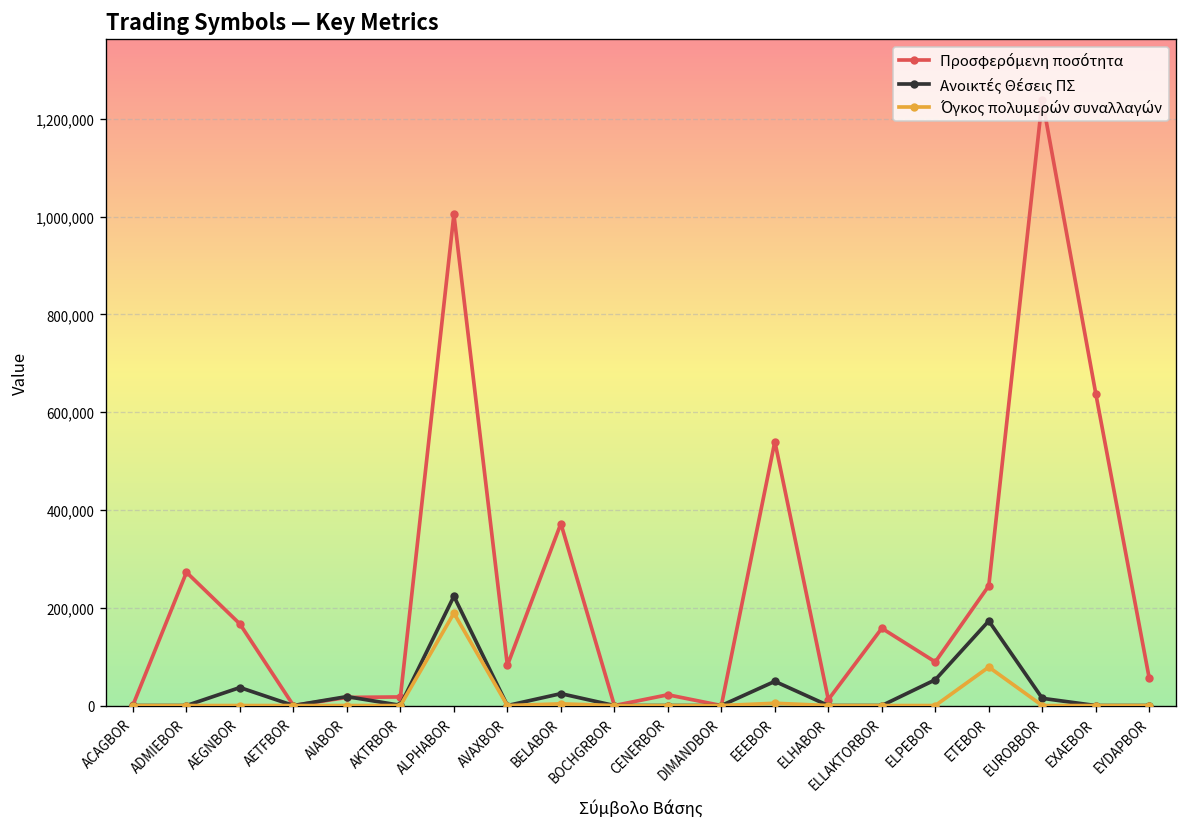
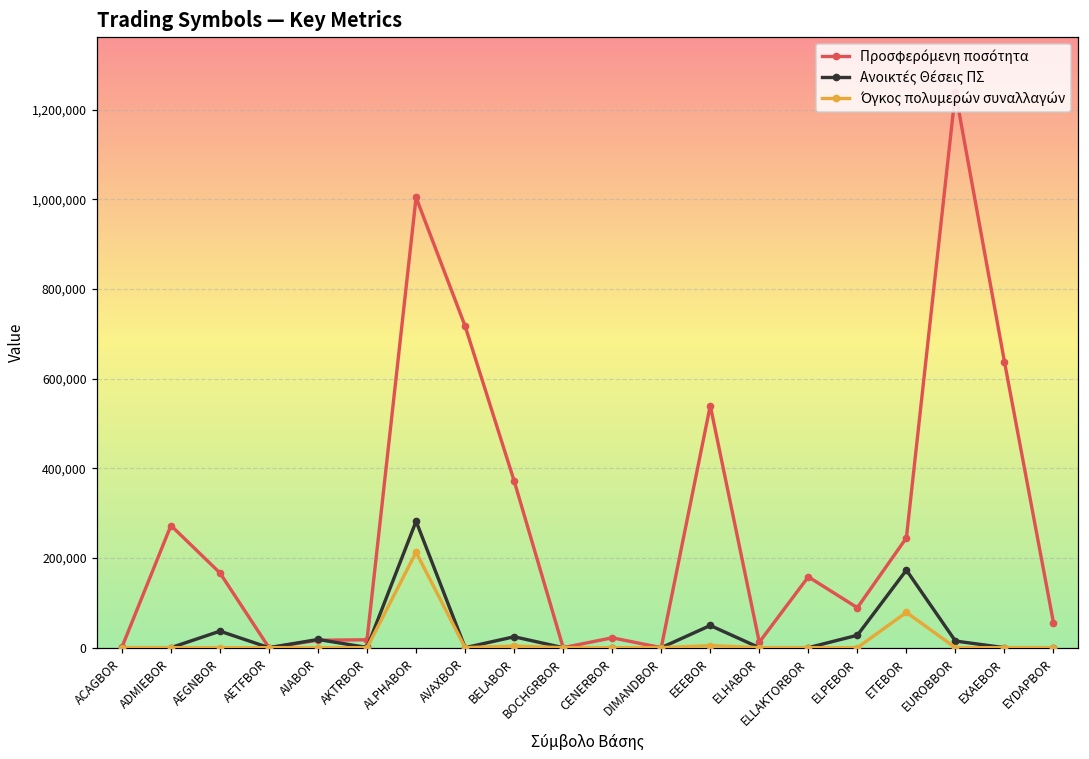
  {
    "Προσφερόμενη ποσότητα": {
      "ADMIEBOR": "270,000",
      "AEGNBOR": "170,000",
      "AKTRBOR": "20,000",
      "ALPHABOR": "1,000,000",
-     "AVAXBOR": "80,000",
+     "AVAXBOR": "720,000",
      "BELABOR": "370,000",
      "CENERBOR": "20,000",
      "EEEBOR": "540,000",
      "ELHABOR": "10,000",
      "ELLAKTORBOR": "160,000",
      "ELPEBOR": "90,000",
      "ETEBOR": "240,000",
      "EXAEBOR": "640,000",
      "EYDAPBOR": "60,000"
    },
    "Ανοικτές Θέσεις ΠΣ": {
      "AEGNBOR": "40,000",
-     "ALPHABOR": "220,000",
+     "ALPHABOR": "280,000",
      "BELABOR": "20,000",
      "EEEBOR": "50,000",
-     "ELPEBOR": "50,000",
+     "ELPEBOR": "30,000",
      "ETEBOR": "170,000",
      "EUROBBOR": "10,000"
    },
    "Όγκος πολυμερών συναλλαγών": {
      "AEGNBOR": "0",
      "AIABOR": "0",
-     "ALPHABOR": "190,000",
+     "ALPHABOR": "210,000",
      "BELABOR": "0",
      "EEEBOR": "0",
      "ELPEBOR": "0",
      "ETEBOR": "80,000",
      "EUROBBOR": "0"
    }
  }
